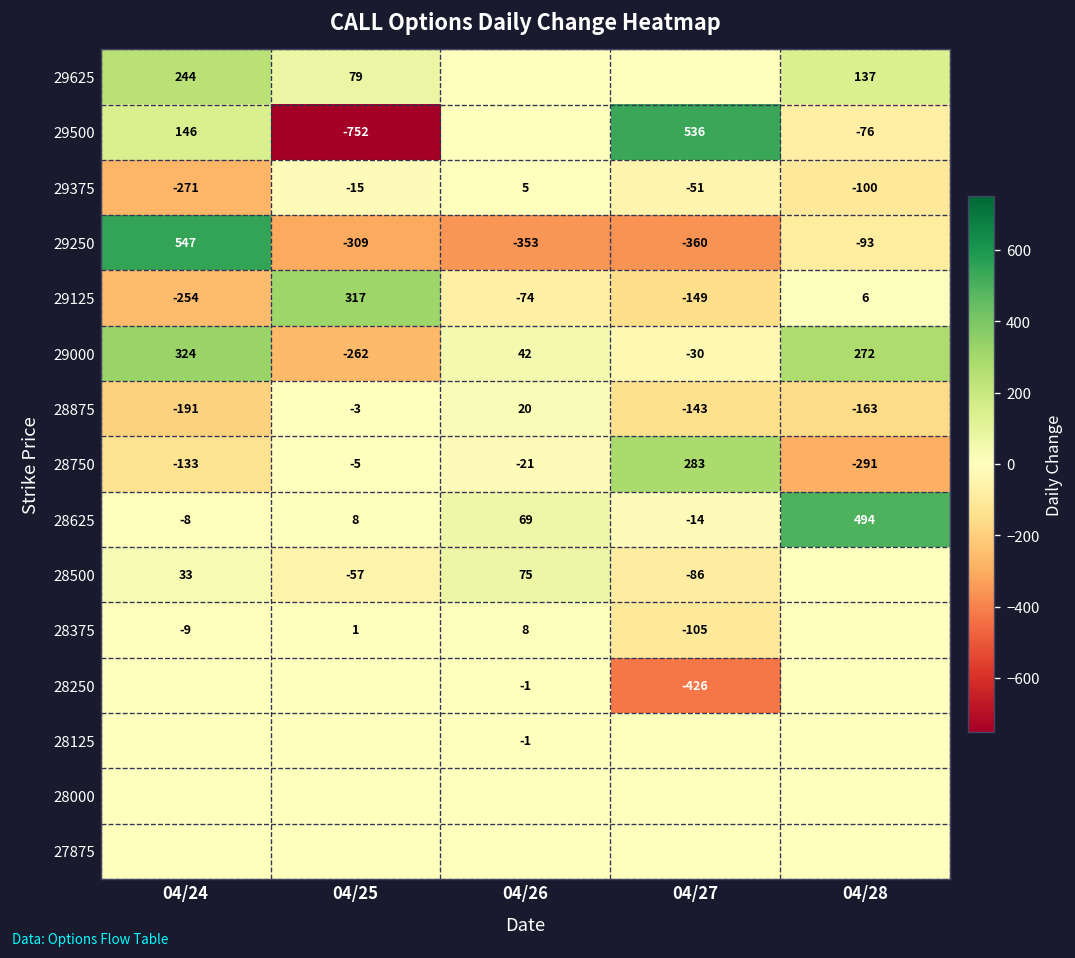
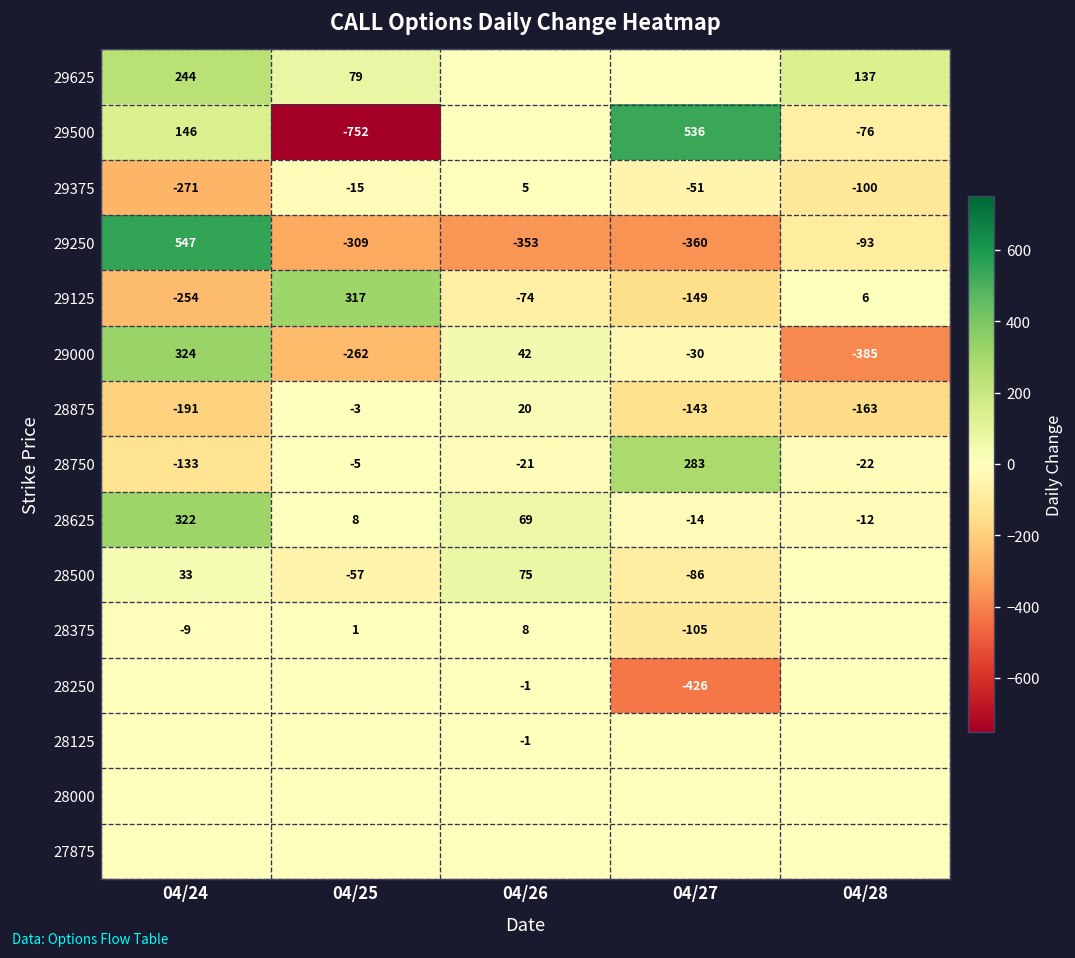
  {
    "29625": {
      "04/24": 244,
      "04/25": 79,
      "04/28": 137
    },
    "29500": {
      "04/24": 146,
      "04/25": -752,
      "04/27": 536,
      "04/28": -76
    },
    "29375": {
      "04/24": -271,
      "04/25": -15,
      "04/26": 5,
      "04/27": -51,
      "04/28": -100
    },
    "29250": {
      "04/24": 547,
      "04/25": -309,
      "04/26": -353,
      "04/27": -360,
      "04/28": -93
    },
    "29125": {
      "04/24": -254,
      "04/25": 317,
      "04/26": -74,
      "04/27": -149,
      "04/28": 6
    },
    "29000": {
      "04/24": 324,
      "04/25": -262,
      "04/26": 42,
      "04/27": -30,
-     "04/28": 272
+     "04/28": -385
    },
    "28875": {
      "04/24": -191,
      "04/25": -3,
      "04/26": 20,
      "04/27": -143,
      "04/28": -163
    },
    "28750": {
      "04/24": -133,
      "04/25": -5,
      "04/26": -21,
      "04/27": 283,
-     "04/28": -291
+     "04/28": -22
    },
    "28625": {
-     "04/24": -8,
+     "04/24": 322,
      "04/25": 8,
      "04/26": 69,
      "04/27": -14,
-     "04/28": 494
+     "04/28": -12
    },
    "28500": {
      "04/24": 33,
      "04/25": -57,
      "04/26": 75,
      "04/27": -86
    },
    "28375": {
      "04/24": -9,
      "04/25": 1,
      "04/26": 8,
      "04/27": -105
    },
    "28250": {
      "04/26": -1,
      "04/27": -426
    },
    "28125": {
      "04/26": -1
    }
  }
